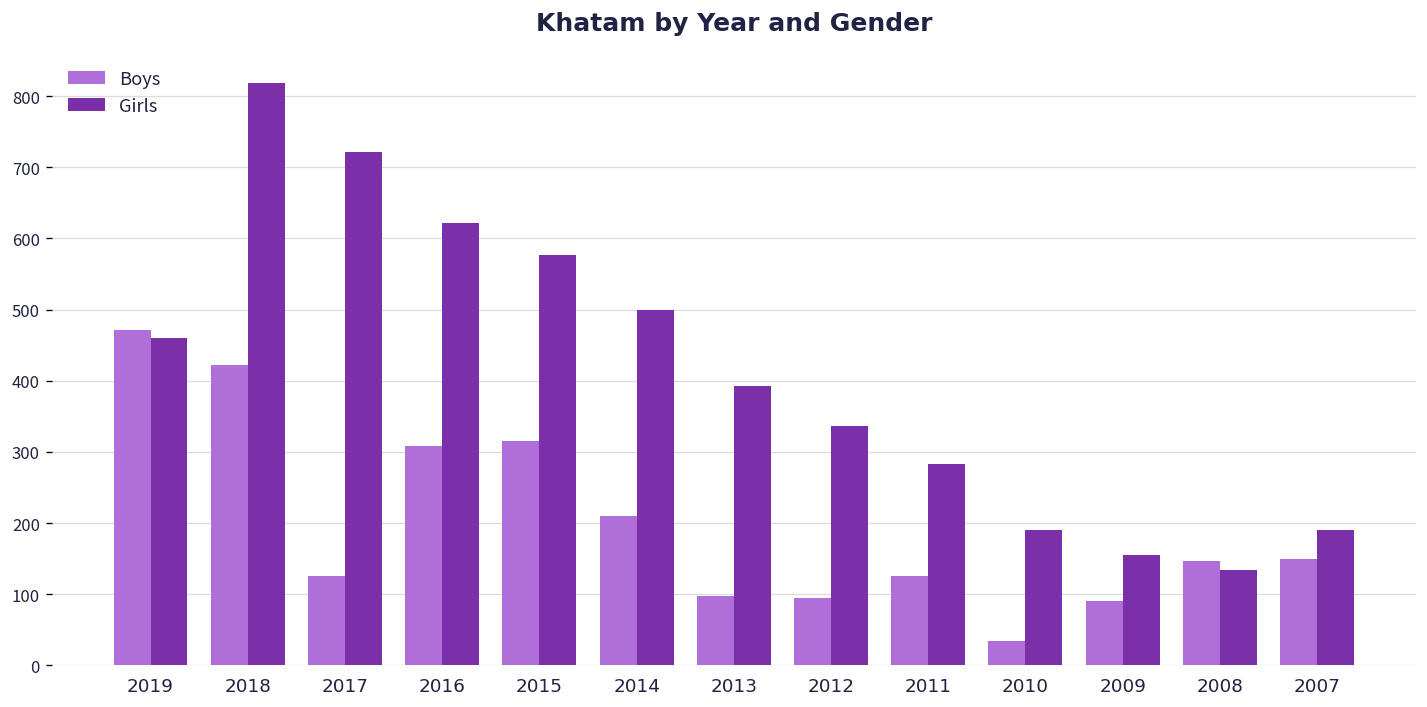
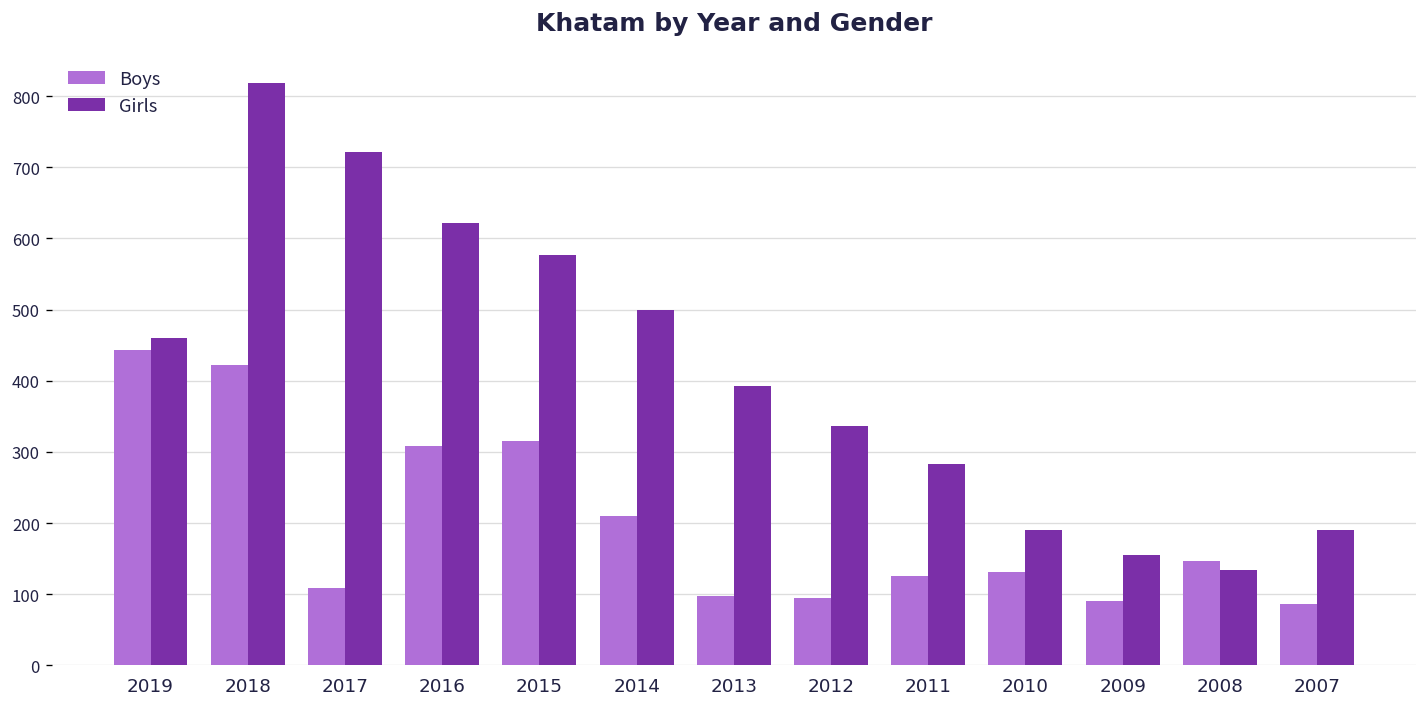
  {
    "Boys": {
-     "2019": 470,
+     "2019": 440,
      "2018": 420,
-     "2017": 130,
+     "2017": 110,
      "2016": 310,
      "2015": 320,
      "2014": 210,
      "2013": 100,
      "2012": 100,
      "2011": 130,
-     "2010": 30,
+     "2010": 130,
      "2009": 90,
      "2008": 150,
-     "2007": 150
+     "2007": 90
    },
    "Girls": {
      "2019": 460,
      "2018": 820,
      "2017": 720,
      "2016": 620,
      "2015": 580,
      "2014": 500,
      "2013": 390,
      "2012": 340,
      "2011": 280,
      "2010": 190,
      "2009": 160,
      "2008": 130,
      "2007": 190
    }
  }
